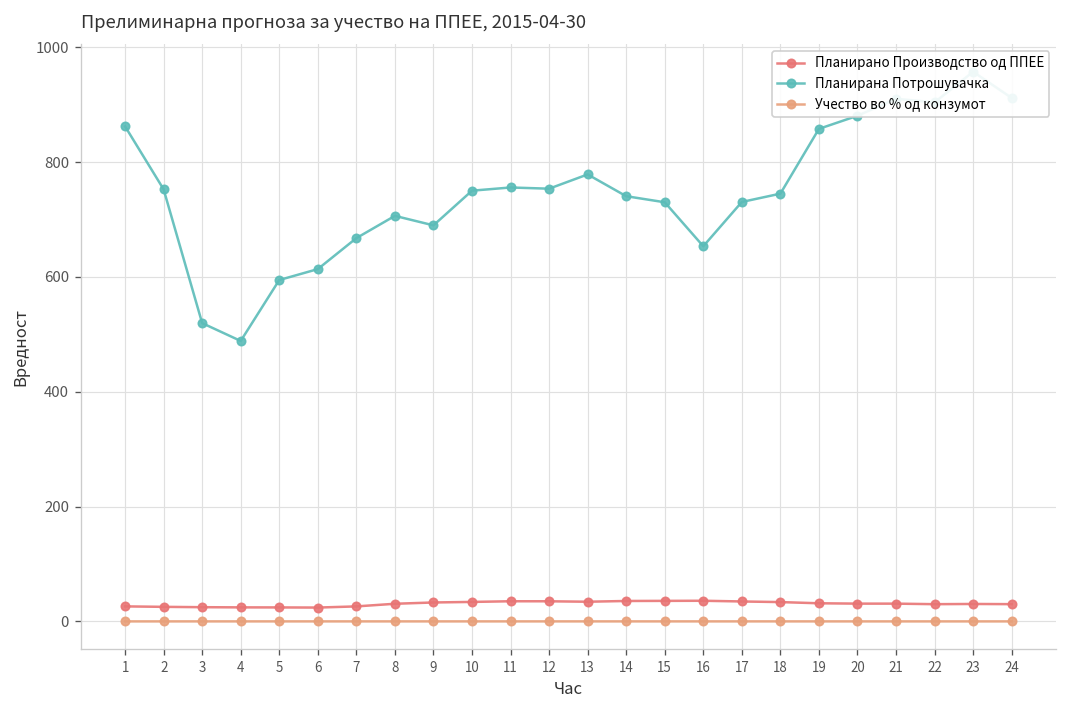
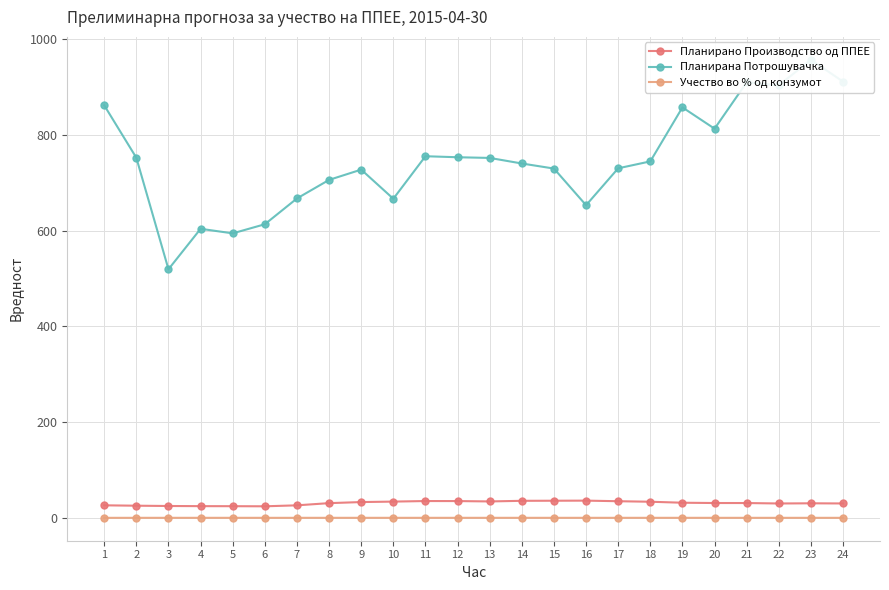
  {
    "Планирана Потрошувачка": {
      "1": 860,
      "2": 750,
      "3": 520,
-     "4": 490,
+     "4": 600,
      "5": 590,
      "6": 610,
      "7": 670,
      "8": 710,
-     "9": 690,
-     "10": 750,
+     "9": 730,
+     "10": 670,
      "11": 760,
      "12": 750,
-     "13": 780,
+     "13": 750,
      "14": 740,
      "15": 730,
      "16": 650,
      "17": 730,
      "18": 750,
      "19": 860,
-     "20": 880
+     "20": 810
    }
  }
